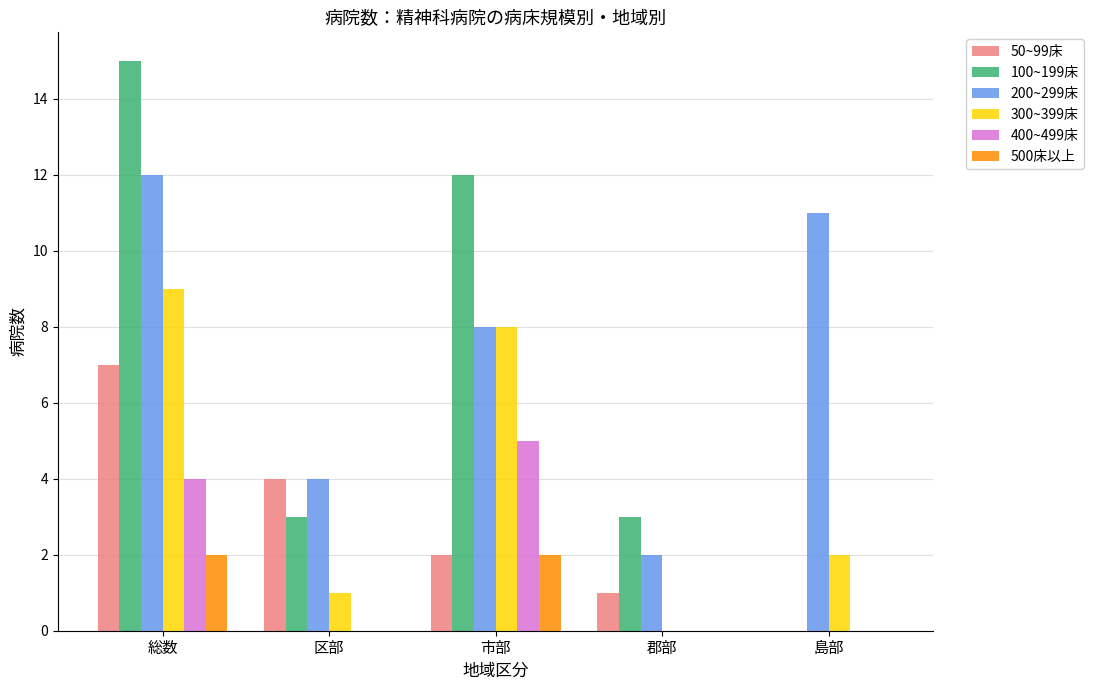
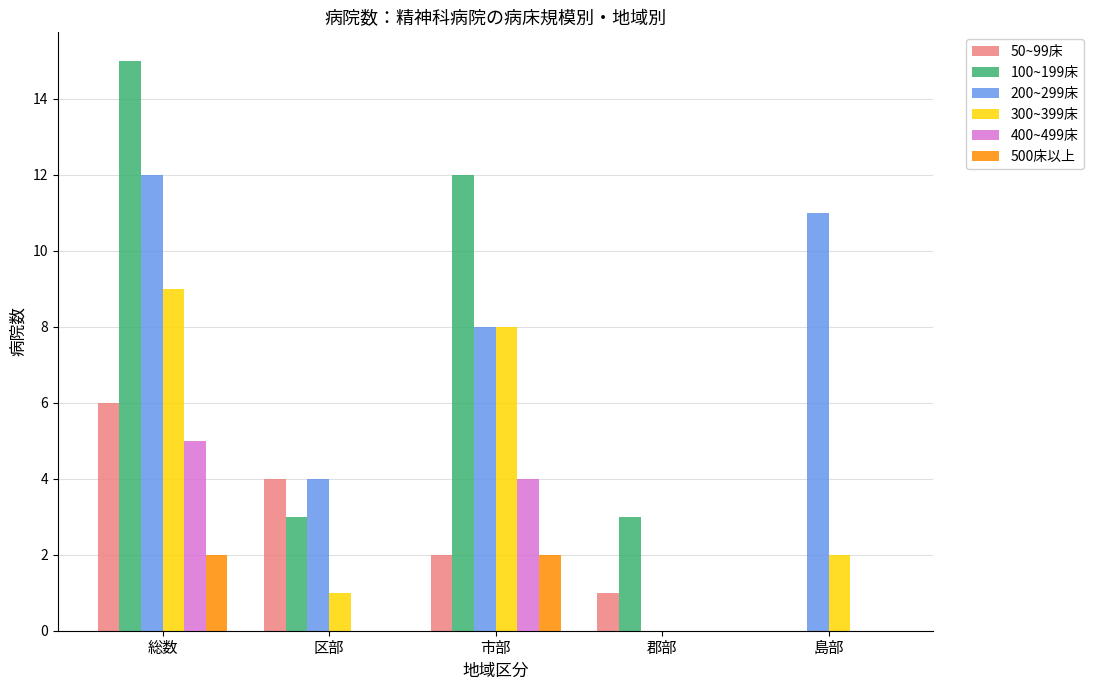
  {
    "50~99床": {
-     "総数": 7,
+     "総数": 6,
      "区部": 4,
      "市部": 2,
      "郡部": 1,
      "島部": 0
    },
    "100~199床": {
      "総数": 15,
      "区部": 3,
      "市部": 12,
      "郡部": 3,
      "島部": 0
    },
    "200~299床": {
      "総数": 12,
      "区部": 4,
      "市部": 8,
-     "郡部": 2,
+     "郡部": 0,
      "島部": 11
    },
    "300~399床": {
      "総数": 9,
      "区部": 1,
      "市部": 8,
      "郡部": 0,
      "島部": 2
    },
    "400~499床": {
-     "総数": 4,
+     "総数": 5,
      "区部": 0,
-     "市部": 5,
+     "市部": 4,
      "郡部": 0,
      "島部": 0
    },
    "500床以上": {
      "総数": 2,
      "区部": 0,
      "市部": 2,
      "郡部": 0,
      "島部": 0
    }
  }
